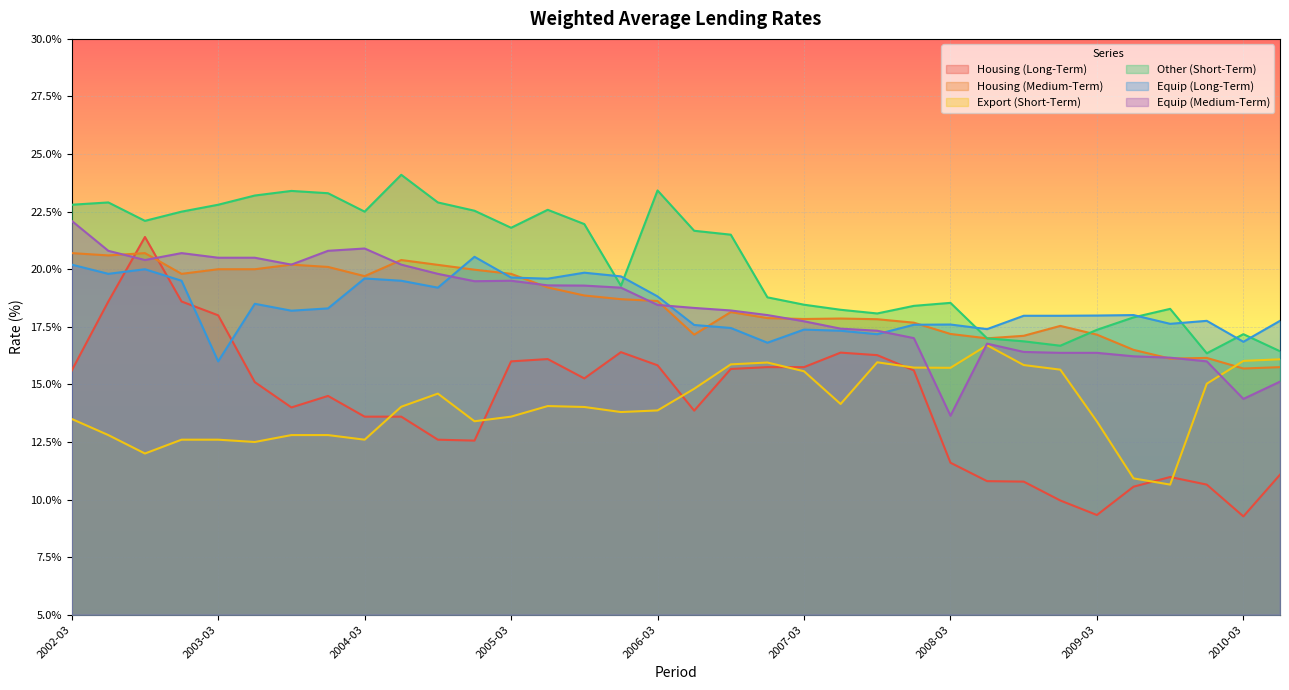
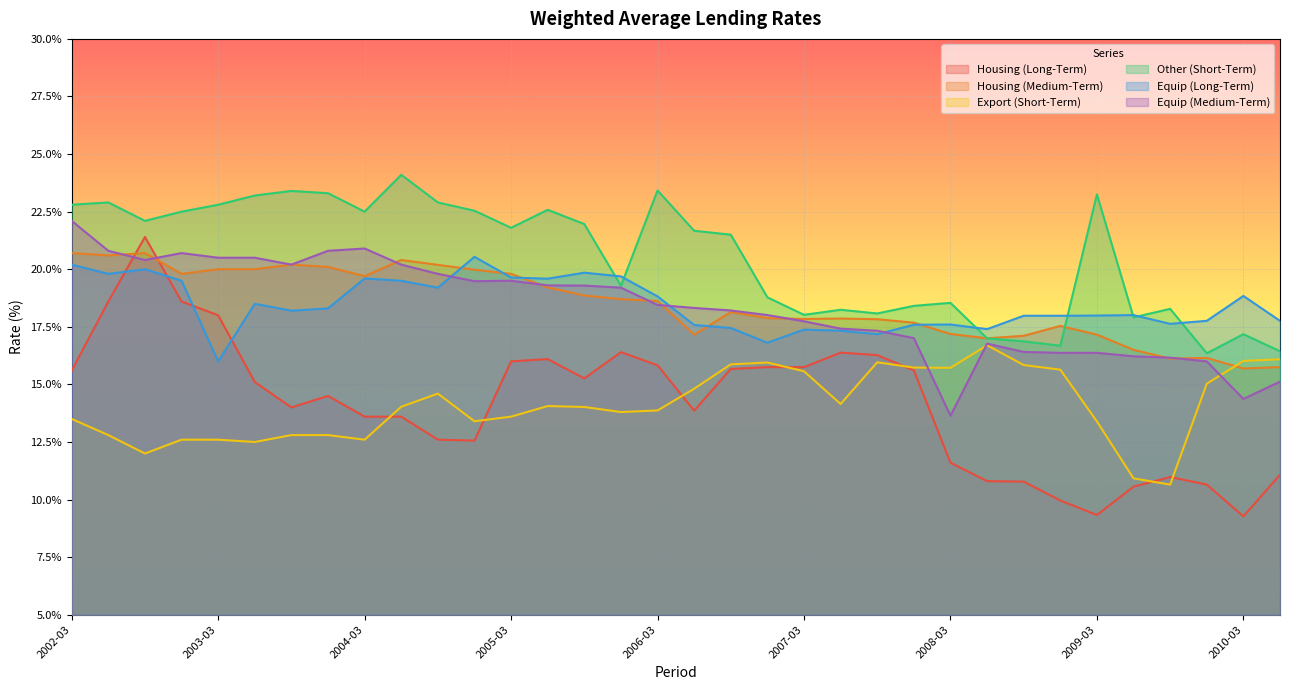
  {
    "Other (Short-Term)": {
      "2002-03": "22.8%",
      "2003-03": "22.8%",
      "2004-03": "22.5%",
      "2005-03": "21.8%",
      "2006-03": "23.4%",
-     "2007-03": "18.5%",
+     "2007-03": "18.0%",
      "2008-03": "18.5%",
-     "2009-03": "17.4%",
+     "2009-03": "23.3%",
      "2010-03": "17.2%"
    },
    "Equip (Long-Term)": {
      "2002-03": "20.2%",
      "2003-03": "16.0%",
      "2005-03": "19.6%",
      "2006-03": "18.8%",
      "2007-03": "17.4%",
      "2008-03": "17.6%",
      "2009-03": "18.0%",
-     "2010-03": "16.9%"
+     "2010-03": "18.8%"
    },
    "Equip (Medium-Term)": {
      "2002-03": "22.1%",
      "2003-03": "20.5%",
      "2004-03": "20.9%",
      "2005-03": "19.5%",
      "2006-03": "18.5%",
      "2008-03": "13.6%",
      "2009-03": "16.4%",
      "2010-03": "14.4%"
    }
  }
